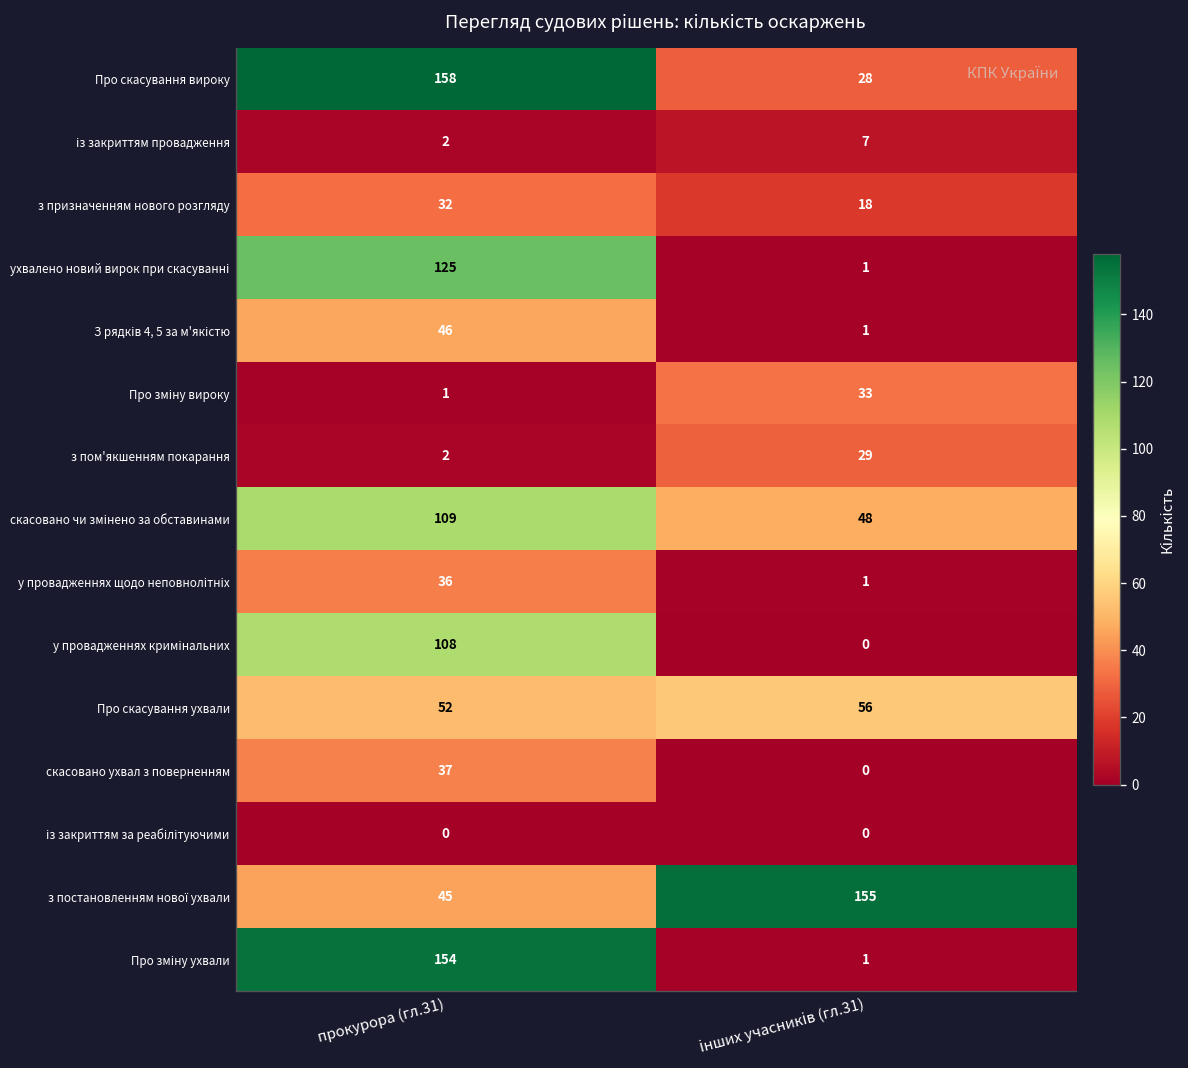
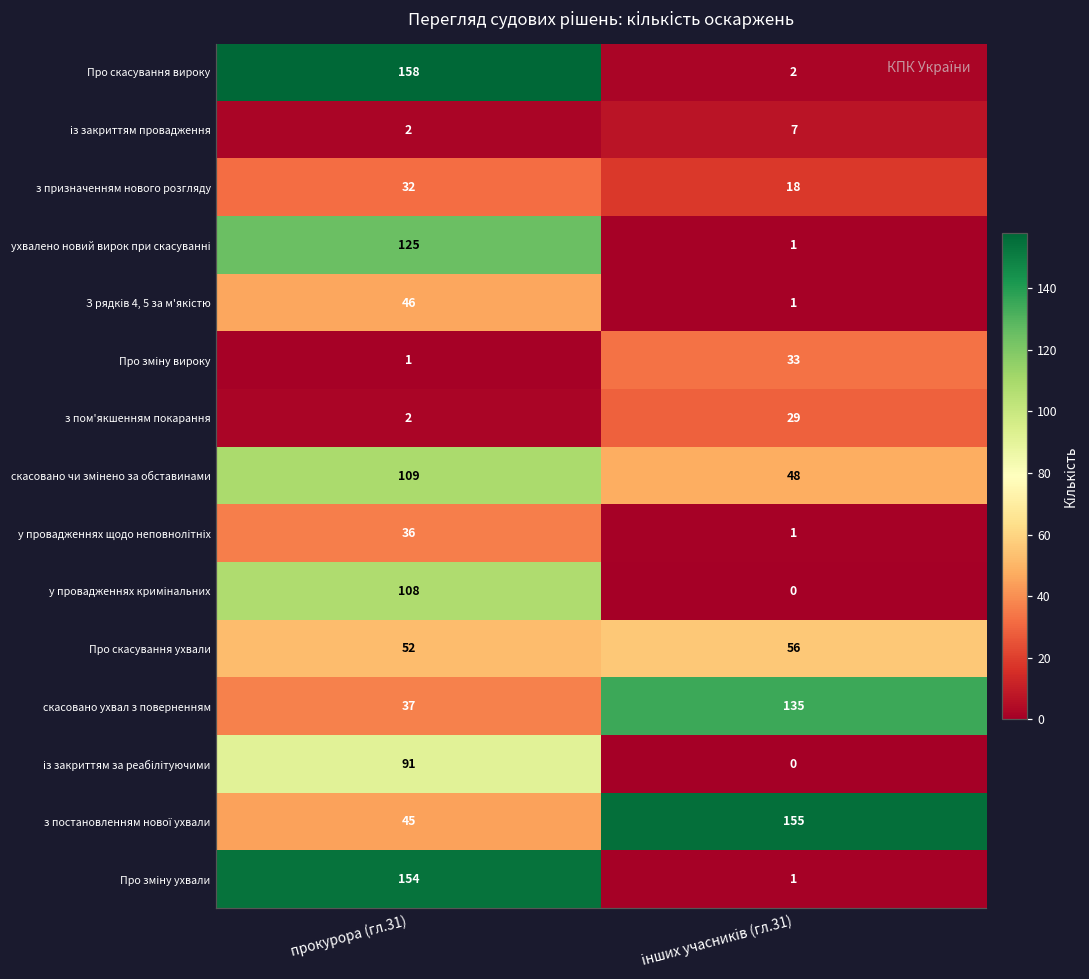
  {
    "Про скасування вироку": {
      "прокурора (гл.31)": 158,
-     "інших учасників (гл.31)": 28
+     "інших учасників (гл.31)": 2
    },
    "із закриттям провадження": {
      "прокурора (гл.31)": 2,
      "інших учасників (гл.31)": 7
    },
    "з призначенням нового розгляду": {
      "прокурора (гл.31)": 32,
      "інших учасників (гл.31)": 18
    },
    "ухвалено новий вирок при скасуванні": {
      "прокурора (гл.31)": 125,
      "інших учасників (гл.31)": 1
    },
    "З рядків 4, 5 за м'якістю": {
      "прокурора (гл.31)": 46,
      "інших учасників (гл.31)": 1
    },
    "Про зміну вироку": {
      "прокурора (гл.31)": 1,
      "інших учасників (гл.31)": 33
    },
    "з пом'якшенням покарання": {
      "прокурора (гл.31)": 2,
      "інших учасників (гл.31)": 29
    },
    "скасовано чи змінено за обставинами": {
      "прокурора (гл.31)": 109,
      "інших учасників (гл.31)": 48
    },
    "у провадженнях щодо неповнолітніх": {
      "прокурора (гл.31)": 36,
      "інших учасників (гл.31)": 1
    },
    "у провадженнях кримінальних": {
      "прокурора (гл.31)": 108,
      "інших учасників (гл.31)": 0
    },
    "Про скасування ухвали": {
      "прокурора (гл.31)": 52,
      "інших учасників (гл.31)": 56
    },
    "скасовано ухвал з поверненням": {
      "прокурора (гл.31)": 37,
-     "інших учасників (гл.31)": 0
+     "інших учасників (гл.31)": 135
    },
    "із закриттям за реабілітуючими": {
-     "прокурора (гл.31)": 0,
+     "прокурора (гл.31)": 91,
      "інших учасників (гл.31)": 0
    },
    "з постановленням нової ухвали": {
      "прокурора (гл.31)": 45,
      "інших учасників (гл.31)": 155
    },
    "Про зміну ухвали": {
      "прокурора (гл.31)": 154,
      "інших учасників (гл.31)": 1
    }
  }
